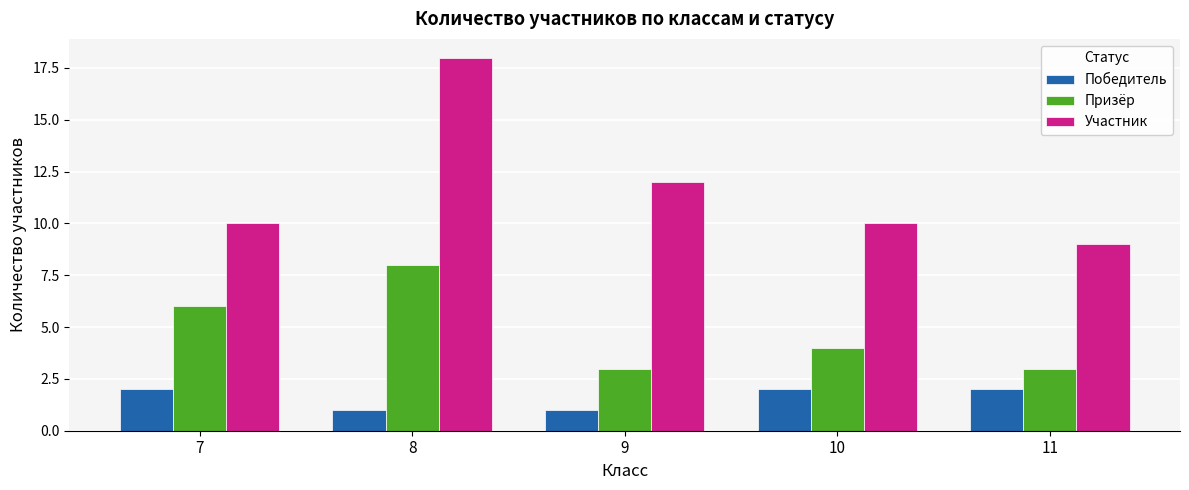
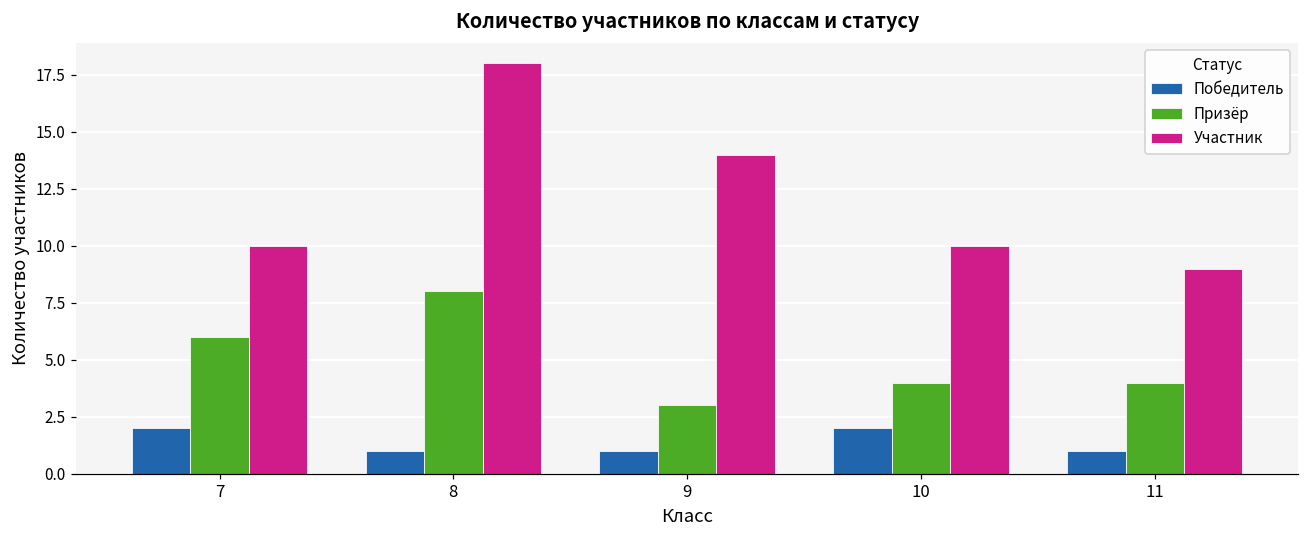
  {
    "Победитель": {
      "7": 2,
      "8": 1,
      "9": 1,
      "10": 2,
-     "11": 2
+     "11": 1
    },
    "Призёр": {
      "7": 6,
      "8": 8,
      "9": 3,
      "10": 4,
-     "11": 3
+     "11": 4
    },
    "Участник": {
      "7": 10,
      "8": 18,
-     "9": 12,
+     "9": 14,
      "10": 10,
      "11": 9
    }
  }
